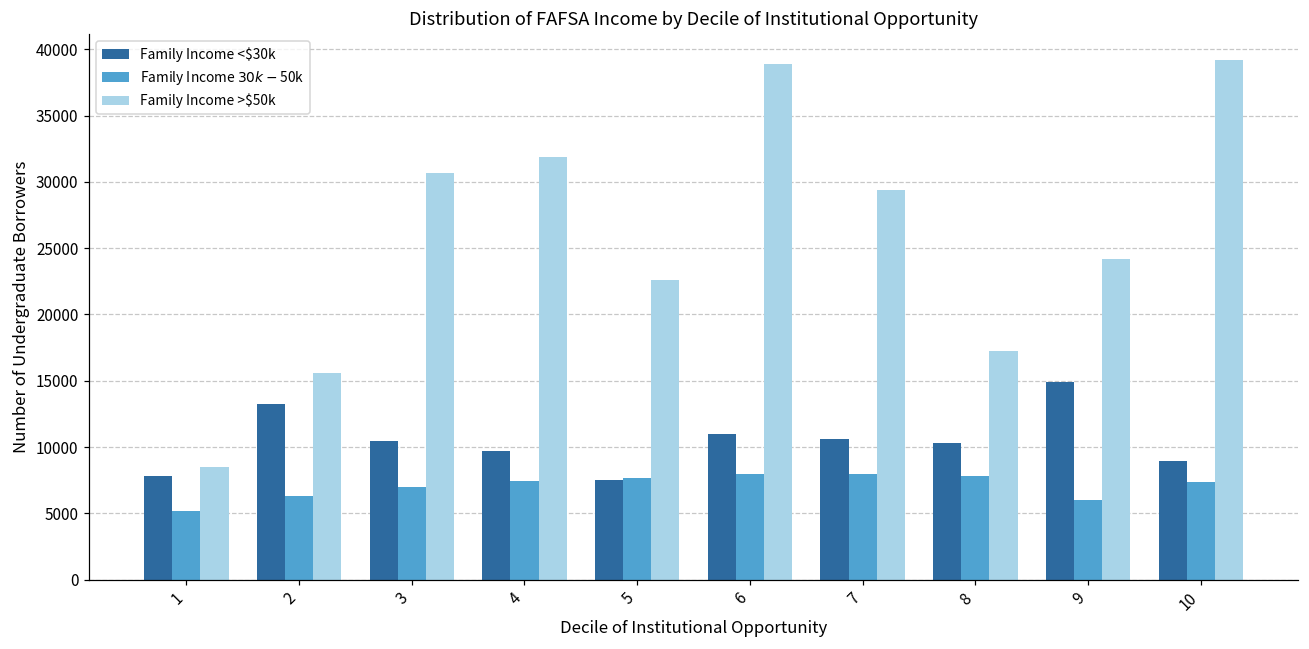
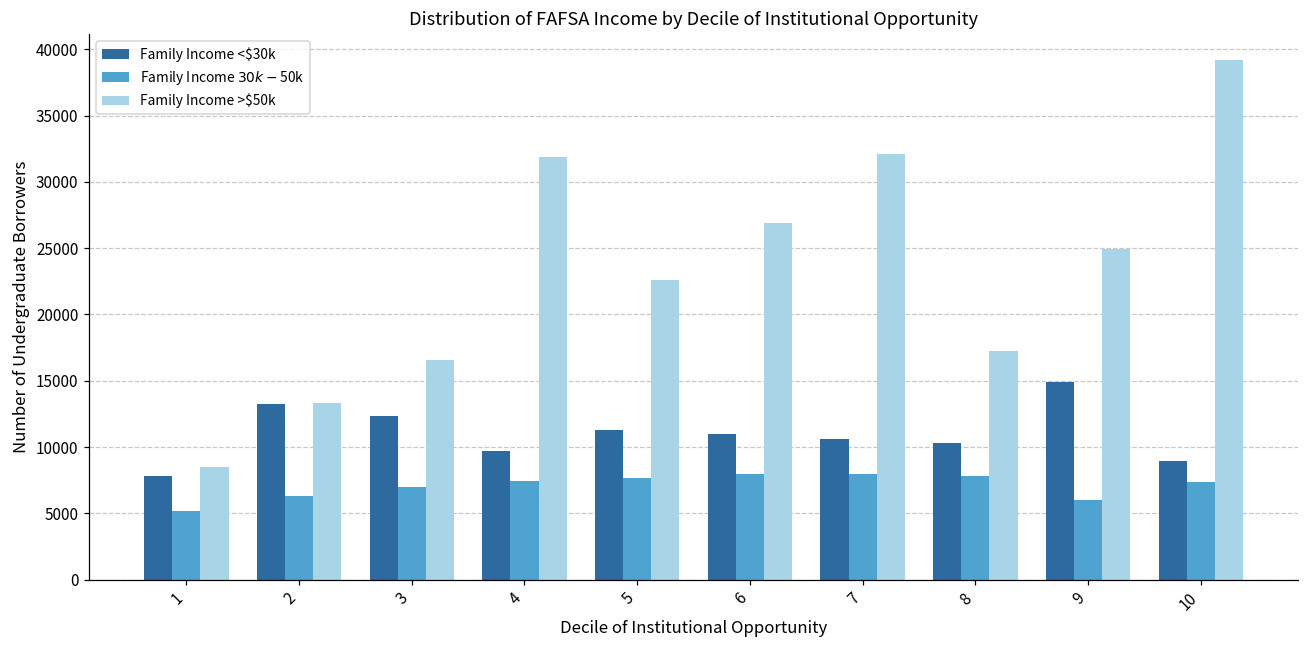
  {
    "Family Income <$30k": {
      "1": 7800,
      "2": 13200,
-     "3": 10400,
+     "3": 12300,
      "4": 9700,
-     "5": 7500,
+     "5": 11300,
      "6": 11000,
      "7": 10600,
      "8": 10300,
      "9": 14900,
      "10": 8900
    },
    "Family Income >$50k": {
      "1": 8500,
-     "2": 15600,
-     "3": 30700,
+     "2": 13300,
+     "3": 16600,
      "4": 31900,
      "5": 22600,
-     "6": 38900,
-     "7": 29400,
+     "6": 26900,
+     "7": 32100,
      "8": 17300,
-     "9": 24200,
+     "9": 24900,
      "10": 39200
    }
  }
